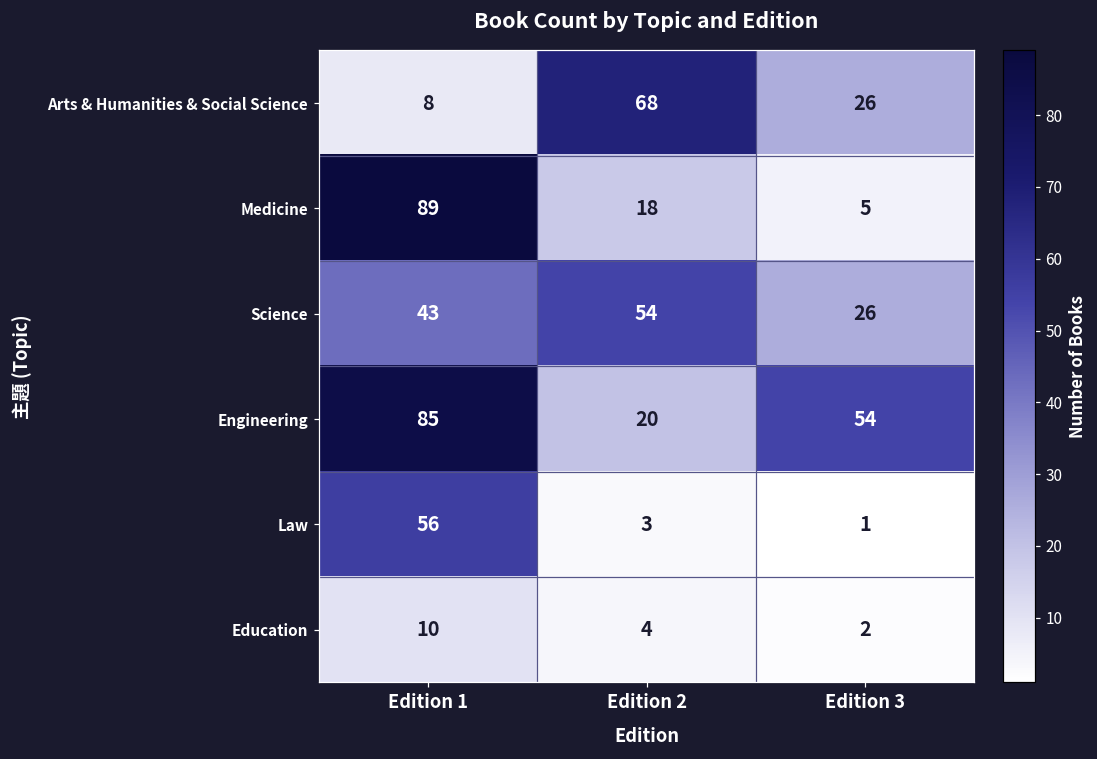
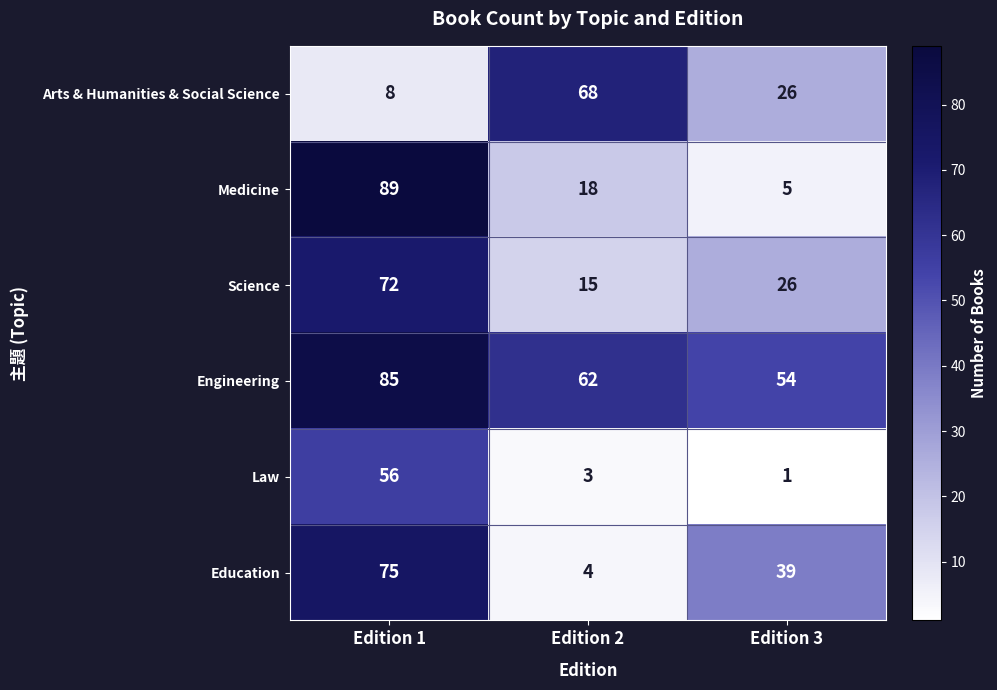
  {
    "Arts & Humanities & Social Science": {
      "Edition 1": 8,
      "Edition 2": 68,
      "Edition 3": 26
    },
    "Medicine": {
      "Edition 1": 89,
      "Edition 2": 18,
      "Edition 3": 5
    },
    "Science": {
-     "Edition 1": 43,
-     "Edition 2": 54,
+     "Edition 1": 72,
+     "Edition 2": 15,
      "Edition 3": 26
    },
    "Engineering": {
      "Edition 1": 85,
-     "Edition 2": 20,
+     "Edition 2": 62,
      "Edition 3": 54
    },
    "Law": {
      "Edition 1": 56,
      "Edition 2": 3,
      "Edition 3": 1
    },
    "Education": {
-     "Edition 1": 10,
+     "Edition 1": 75,
      "Edition 2": 4,
-     "Edition 3": 2
+     "Edition 3": 39
    }
  }
